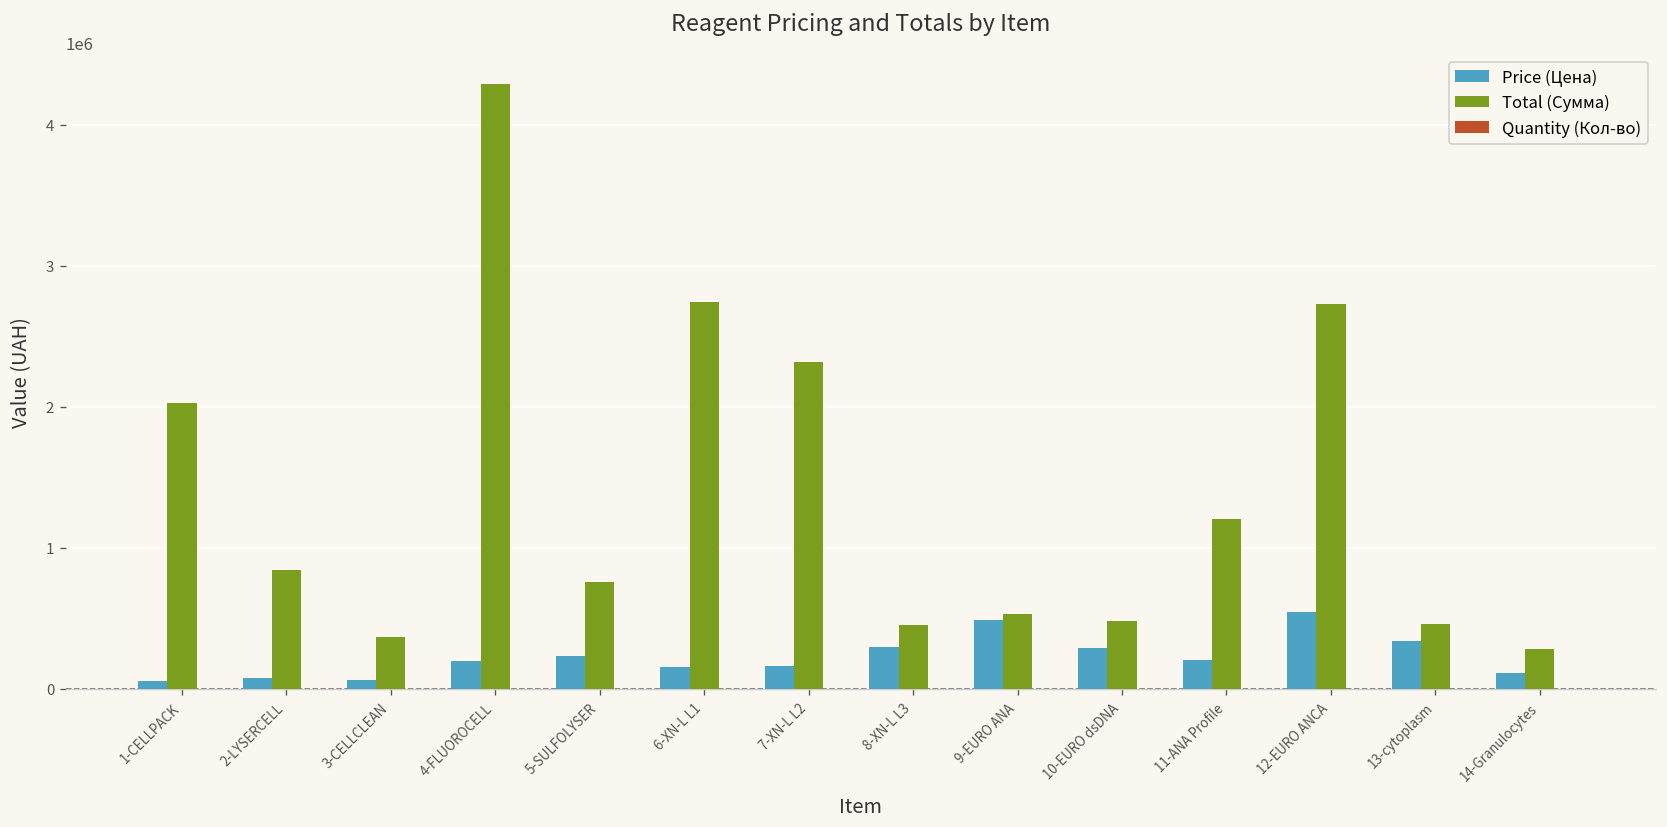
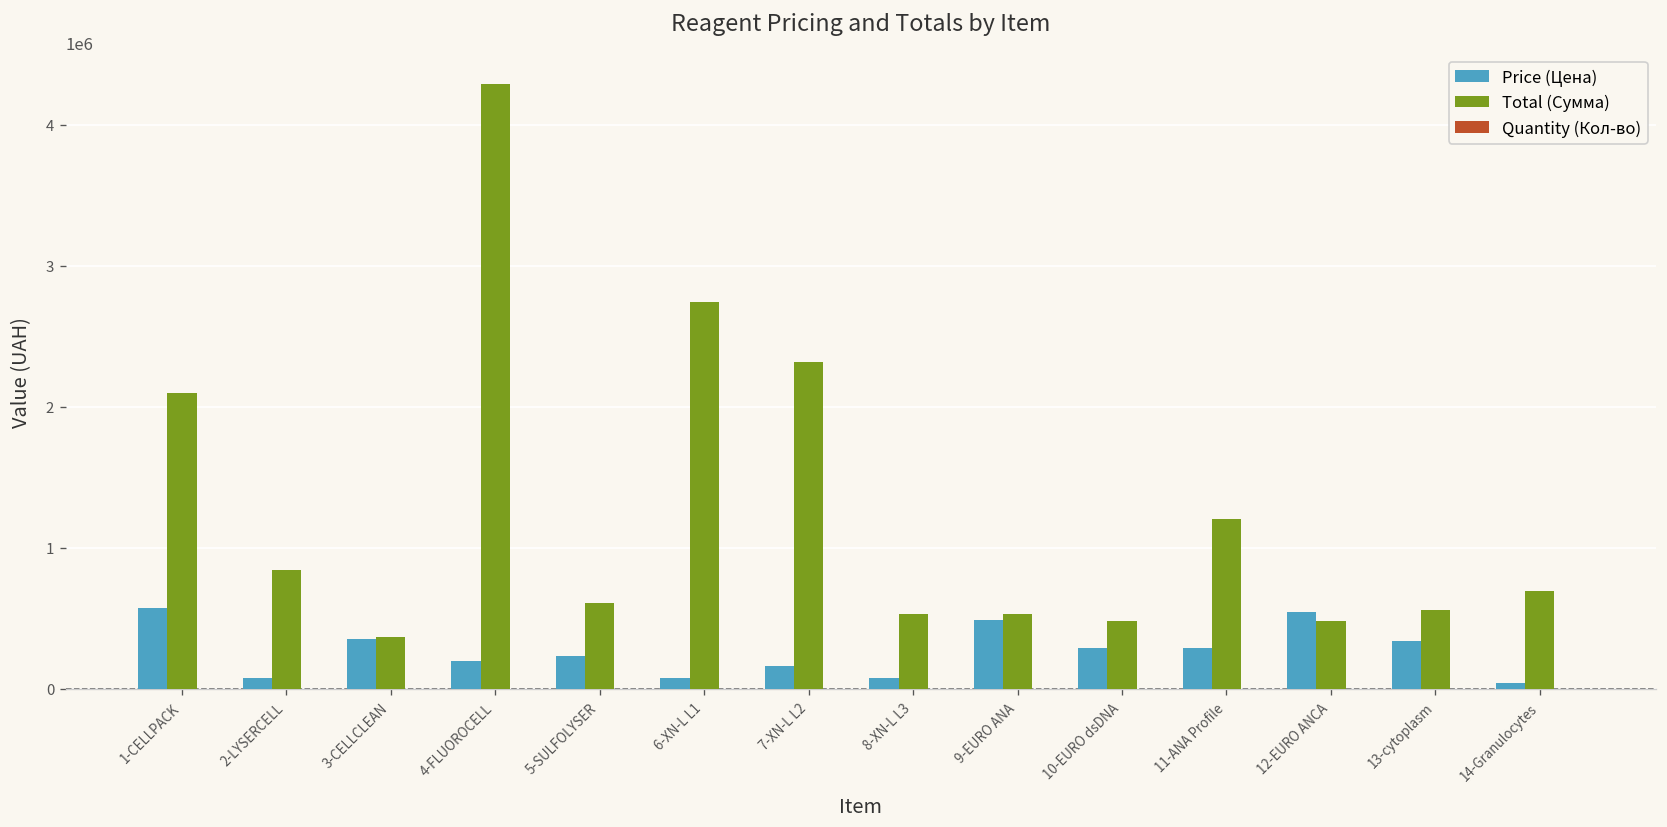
  {
    "Price (Цена)": {
-     "1-CELLPACK": 60000,
+     "1-CELLPACK": 580000,
      "2-LYSERCELL": 80000,
-     "3-CELLCLEAN": 60000,
+     "3-CELLCLEAN": 350000,
      "4-FLUOROCELL": 200000,
      "5-SULFOLYSER": 230000,
-     "6-XN-L L1": 160000,
+     "6-XN-L L1": 80000,
      "7-XN-L L2": 160000,
-     "8-XN-L L3": 300000,
+     "8-XN-L L3": 80000,
      "9-EURO ANA": 490000,
      "10-EURO dsDNA": 290000,
-     "11-ANA Profile": 210000,
+     "11-ANA Profile": 290000,
      "12-EURO ANCA": 550000,
      "13-cytoplasm": 340000,
-     "14-Granulocytes": 120000
+     "14-Granulocytes": 40000
    },
    "Total (Сумма)": {
-     "1-CELLPACK": 2030000,
+     "1-CELLPACK": 2100000,
      "2-LYSERCELL": 840000,
      "3-CELLCLEAN": 370000,
      "4-FLUOROCELL": 4290000,
-     "5-SULFOLYSER": 760000,
+     "5-SULFOLYSER": 610000,
      "6-XN-L L1": 2750000,
      "7-XN-L L2": 2320000,
-     "8-XN-L L3": 450000,
+     "8-XN-L L3": 530000,
      "9-EURO ANA": 530000,
      "10-EURO dsDNA": 480000,
      "11-ANA Profile": 1200000,
-     "12-EURO ANCA": 2730000,
-     "13-cytoplasm": 460000,
-     "14-Granulocytes": 290000
+     "12-EURO ANCA": 480000,
+     "13-cytoplasm": 560000,
+     "14-Granulocytes": 700000
    }
  }
